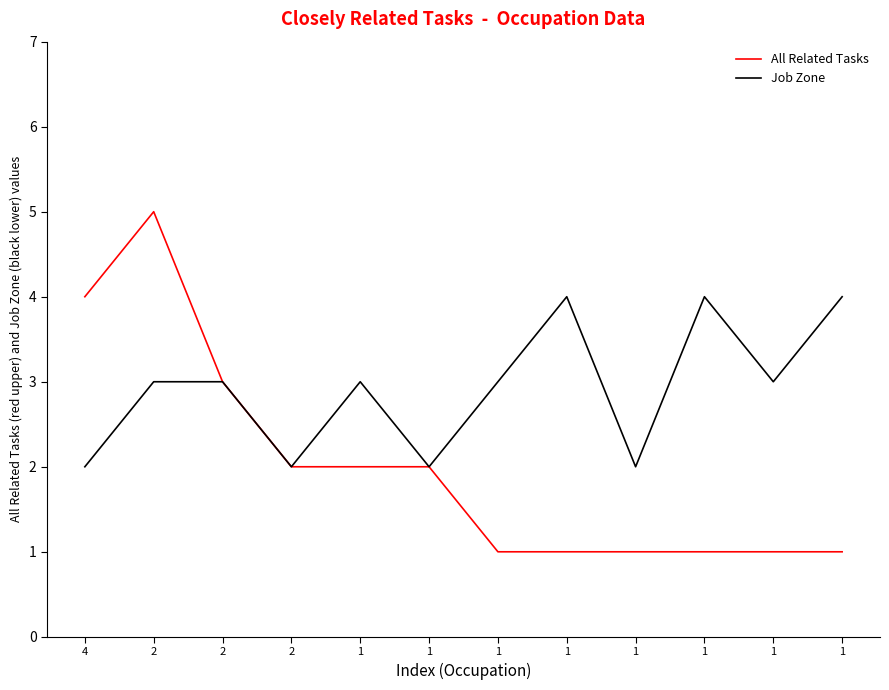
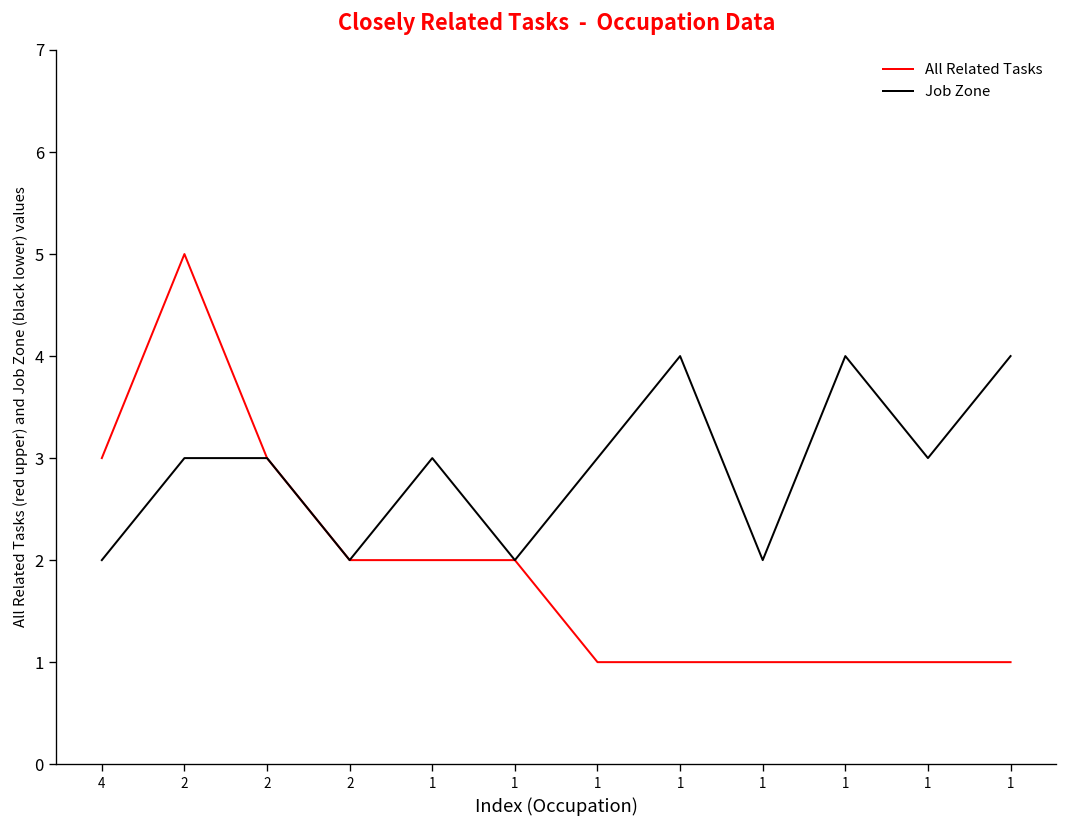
  {
    "All Related Tasks": {
-     "4": 4
+     "4": 3
    },
    "Job Zone": {
      "4": 2
    }
  }
